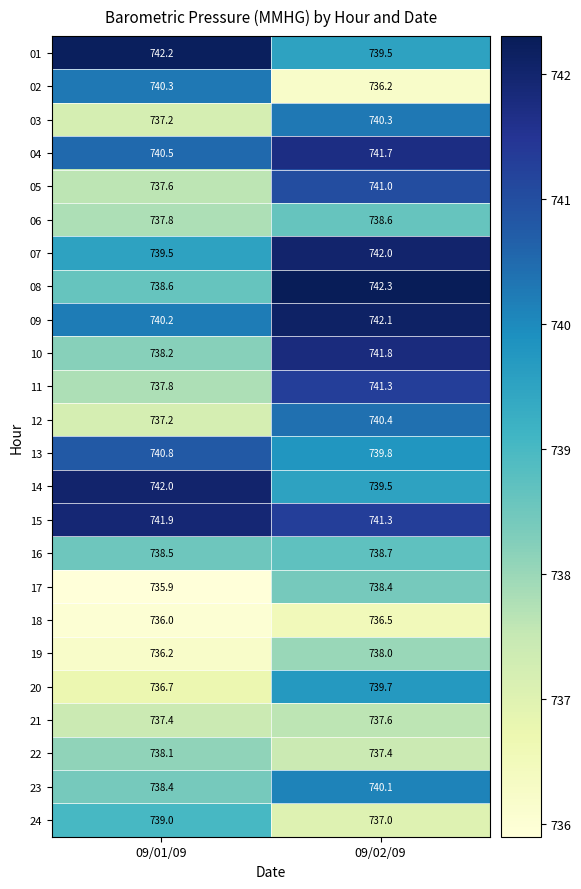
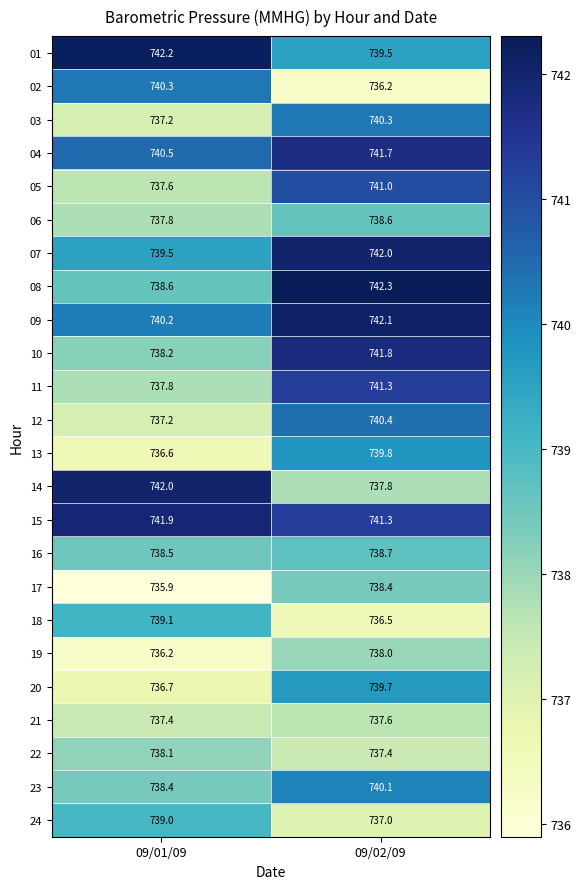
  {
    "01": {
      "09/01/09": 742.2,
      "09/02/09": 739.5
    },
    "02": {
      "09/01/09": 740.3,
      "09/02/09": 736.2
    },
    "03": {
      "09/01/09": 737.2,
      "09/02/09": 740.3
    },
    "04": {
      "09/01/09": 740.5,
      "09/02/09": 741.7
    },
    "05": {
      "09/01/09": 737.6,
      "09/02/09": 741.0
    },
    "06": {
      "09/01/09": 737.8,
      "09/02/09": 738.6
    },
    "07": {
      "09/01/09": 739.5,
      "09/02/09": 742.0
    },
    "08": {
      "09/01/09": 738.6,
      "09/02/09": 742.3
    },
    "09": {
      "09/01/09": 740.2,
      "09/02/09": 742.1
    },
    "10": {
      "09/01/09": 738.2,
      "09/02/09": 741.8
    },
    "11": {
      "09/01/09": 737.8,
      "09/02/09": 741.3
    },
    "12": {
      "09/01/09": 737.2,
      "09/02/09": 740.4
    },
    "13": {
-     "09/01/09": 740.8,
+     "09/01/09": 736.6,
      "09/02/09": 739.8
    },
    "14": {
      "09/01/09": 742.0,
-     "09/02/09": 739.5
+     "09/02/09": 737.8
    },
    "15": {
      "09/01/09": 741.9,
      "09/02/09": 741.3
    },
    "16": {
      "09/01/09": 738.5,
      "09/02/09": 738.7
    },
    "17": {
      "09/01/09": 735.9,
      "09/02/09": 738.4
    },
    "18": {
-     "09/01/09": 736.0,
+     "09/01/09": 739.1,
      "09/02/09": 736.5
    },
    "19": {
      "09/01/09": 736.2,
      "09/02/09": 738.0
    },
    "20": {
      "09/01/09": 736.7,
      "09/02/09": 739.7
    },
    "21": {
      "09/01/09": 737.4,
      "09/02/09": 737.6
    },
    "22": {
      "09/01/09": 738.1,
      "09/02/09": 737.4
    },
    "23": {
      "09/01/09": 738.4,
      "09/02/09": 740.1
    },
    "24": {
      "09/01/09": 739.0,
      "09/02/09": 737.0
    }
  }
